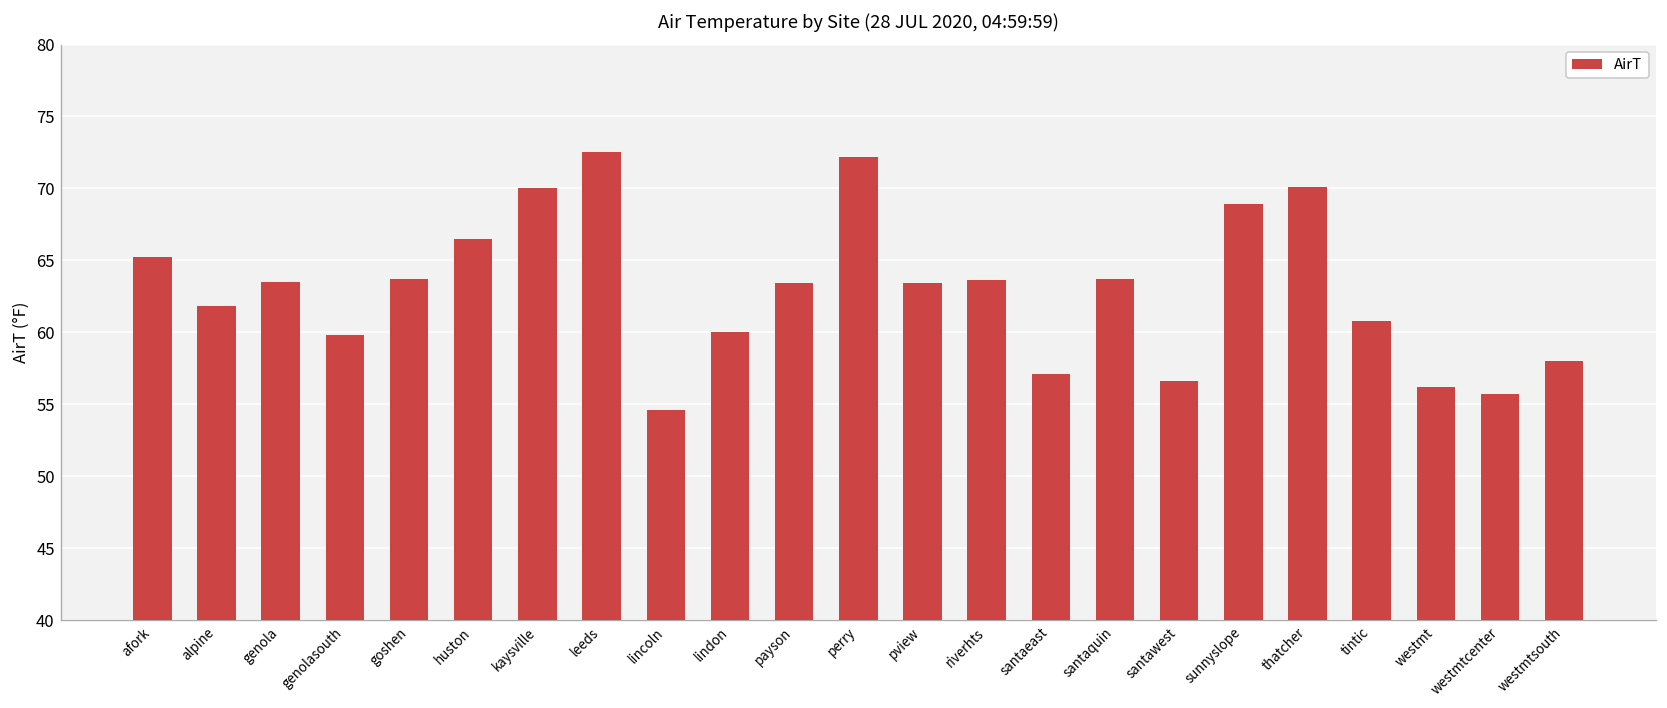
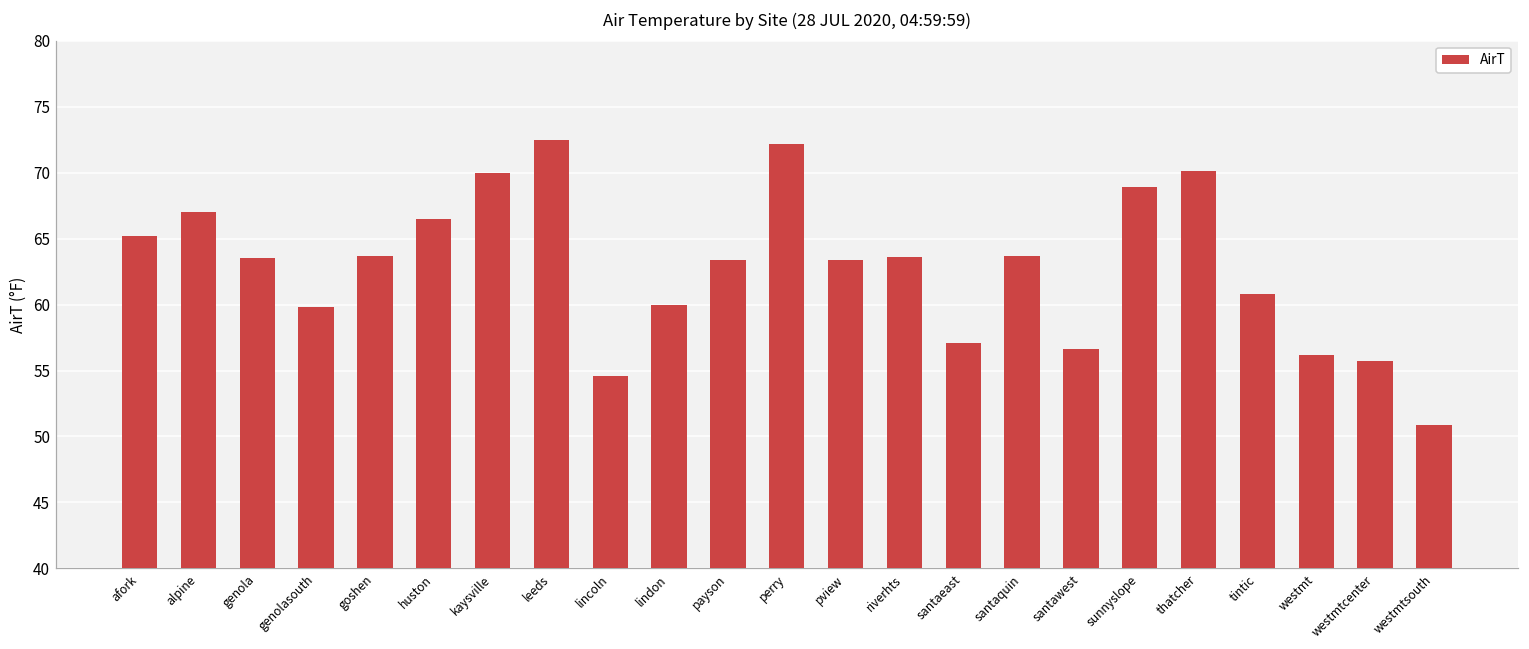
  {
    "afork": 65.2,
-   "alpine": 61.8,
+   "alpine": 67.0,
    "genola": 63.5,
    "genolasouth": 59.8,
    "goshen": 63.7,
    "huston": 66.5,
    "kaysville": 70.0,
    "leeds": 72.5,
    "lincoln": 54.6,
    "lindon": 60.0,
    "payson": 63.4,
    "perry": 72.2,
    "pview": 63.4,
    "riverhts": 63.6,
    "santaeast": 57.1,
    "santaquin": 63.7,
    "santawest": 56.6,
    "sunnyslope": 68.9,
    "thatcher": 70.1,
    "tintic": 60.8,
    "westmt": 56.2,
    "westmtcenter": 55.7,
-   "westmtsouth": 58.0
+   "westmtsouth": 50.9
  }
